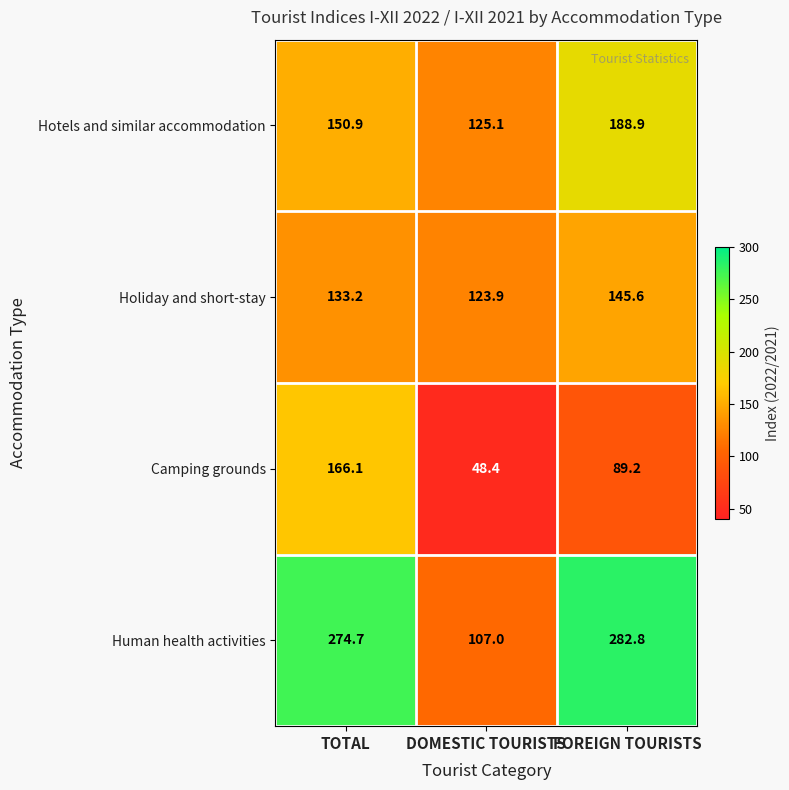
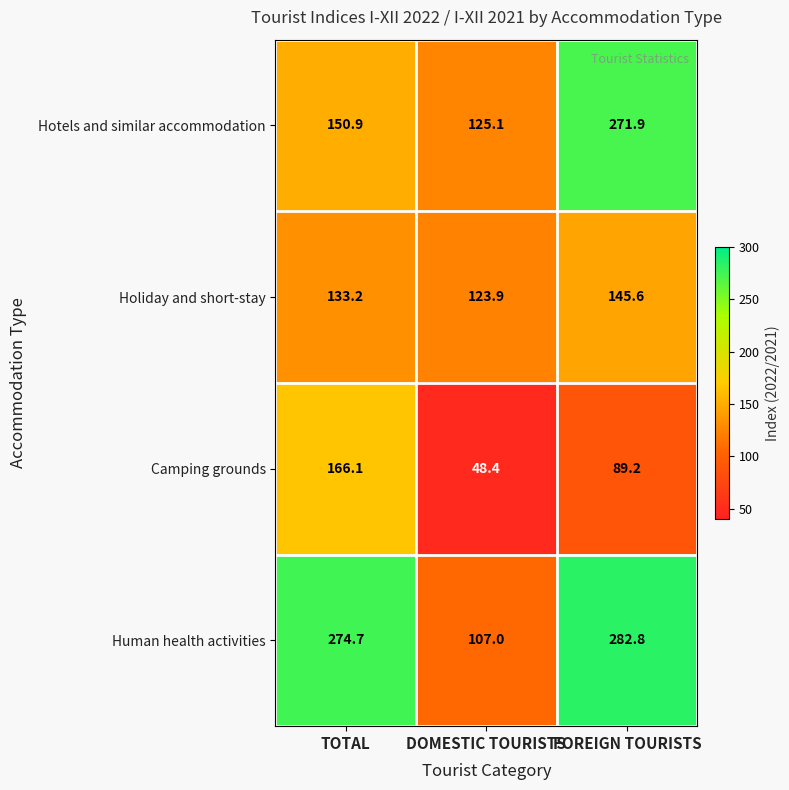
  {
    "Hotels and similar accommodation": {
      "TOTAL": 150.9,
      "DOMESTIC TOURISTS": 125.1,
-     "FOREIGN TOURISTS": 188.9
+     "FOREIGN TOURISTS": 271.9
    },
    "Holiday and short-stay": {
      "TOTAL": 133.2,
      "DOMESTIC TOURISTS": 123.9,
      "FOREIGN TOURISTS": 145.6
    },
    "Camping grounds": {
      "TOTAL": 166.1,
      "DOMESTIC TOURISTS": 48.4,
      "FOREIGN TOURISTS": 89.2
    },
    "Human health activities": {
      "TOTAL": 274.7,
      "DOMESTIC TOURISTS": 107.0,
      "FOREIGN TOURISTS": 282.8
    }
  }
